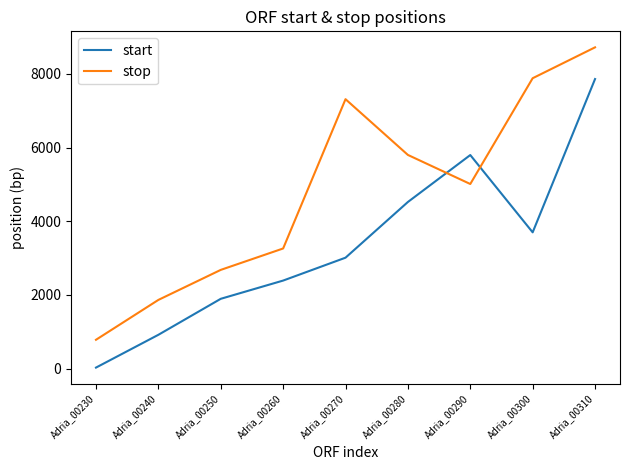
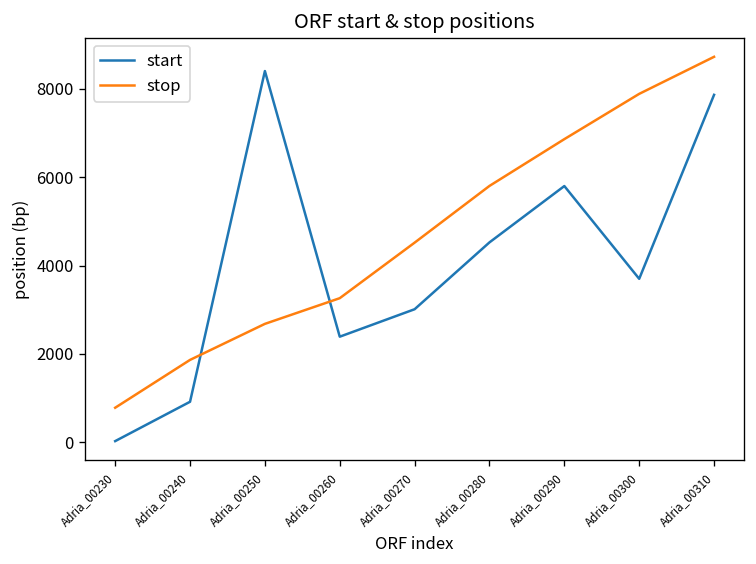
  {
    "start": {
      "Adria_00230": 0,
      "Adria_00240": 900,
-     "Adria_00250": 1900,
+     "Adria_00250": 8400,
      "Adria_00260": 2400,
      "Adria_00270": 3000,
      "Adria_00280": 4500,
      "Adria_00290": 5800,
      "Adria_00300": 3700,
      "Adria_00310": 7900
    },
    "stop": {
      "Adria_00230": 800,
      "Adria_00240": 1900,
      "Adria_00250": 2700,
      "Adria_00260": 3300,
-     "Adria_00270": 7300,
+     "Adria_00270": 4500,
      "Adria_00280": 5800,
-     "Adria_00290": 5000,
+     "Adria_00290": 6900,
      "Adria_00300": 7900,
      "Adria_00310": 8700
    }
  }
